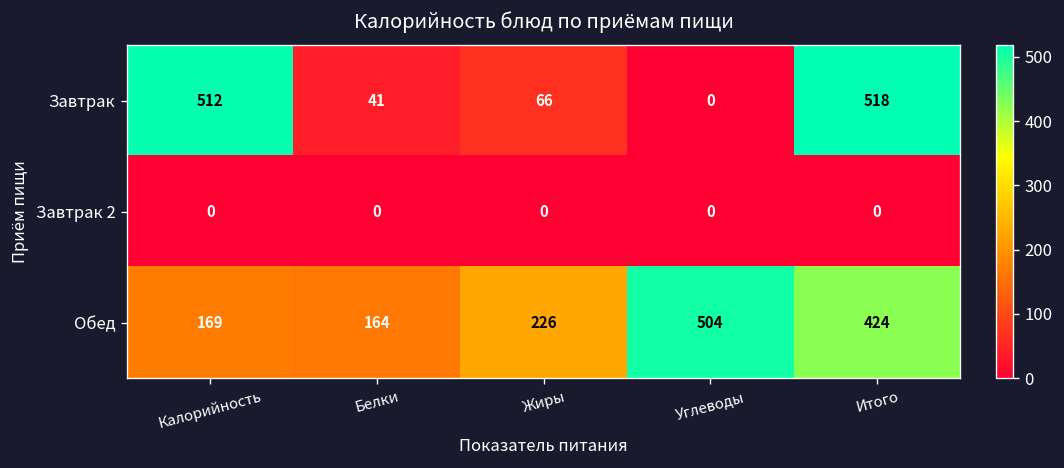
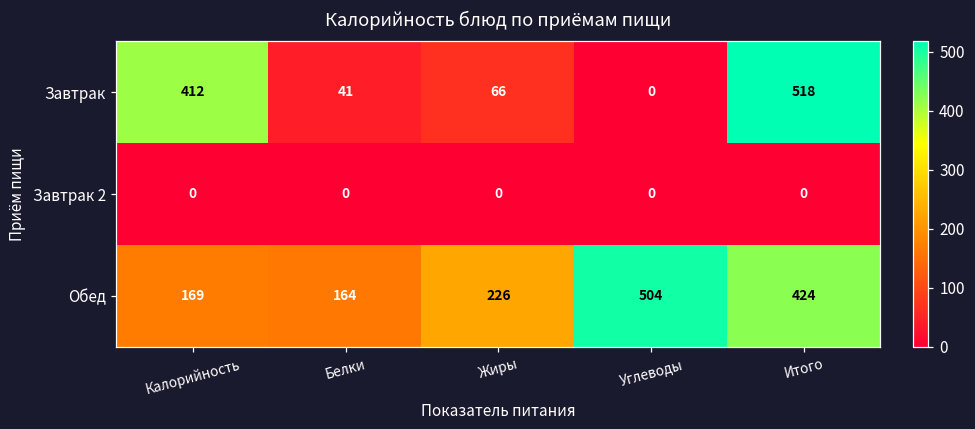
  {
    "Завтрак": {
-     "Калорийность": 512,
+     "Калорийность": 412,
      "Белки": 41,
      "Жиры": 66,
      "Углеводы": 0,
      "Итого": 518
    },
    "Завтрак 2": {
      "Калорийность": 0,
      "Белки": 0,
      "Жиры": 0,
      "Углеводы": 0,
      "Итого": 0
    },
    "Обед": {
      "Калорийность": 169,
      "Белки": 164,
      "Жиры": 226,
      "Углеводы": 504,
      "Итого": 424
    }
  }
